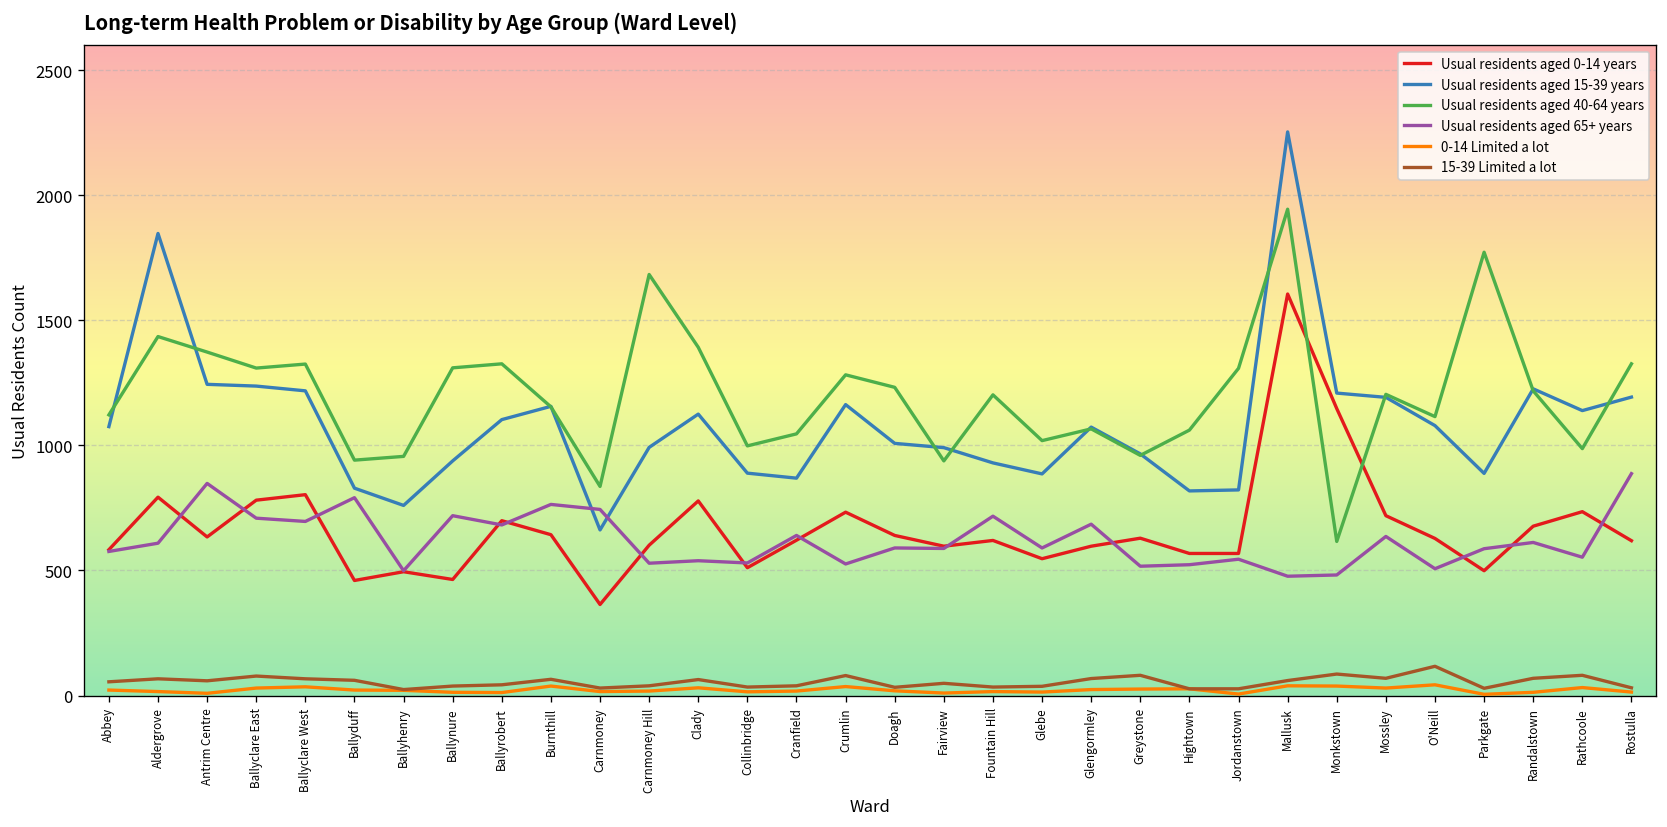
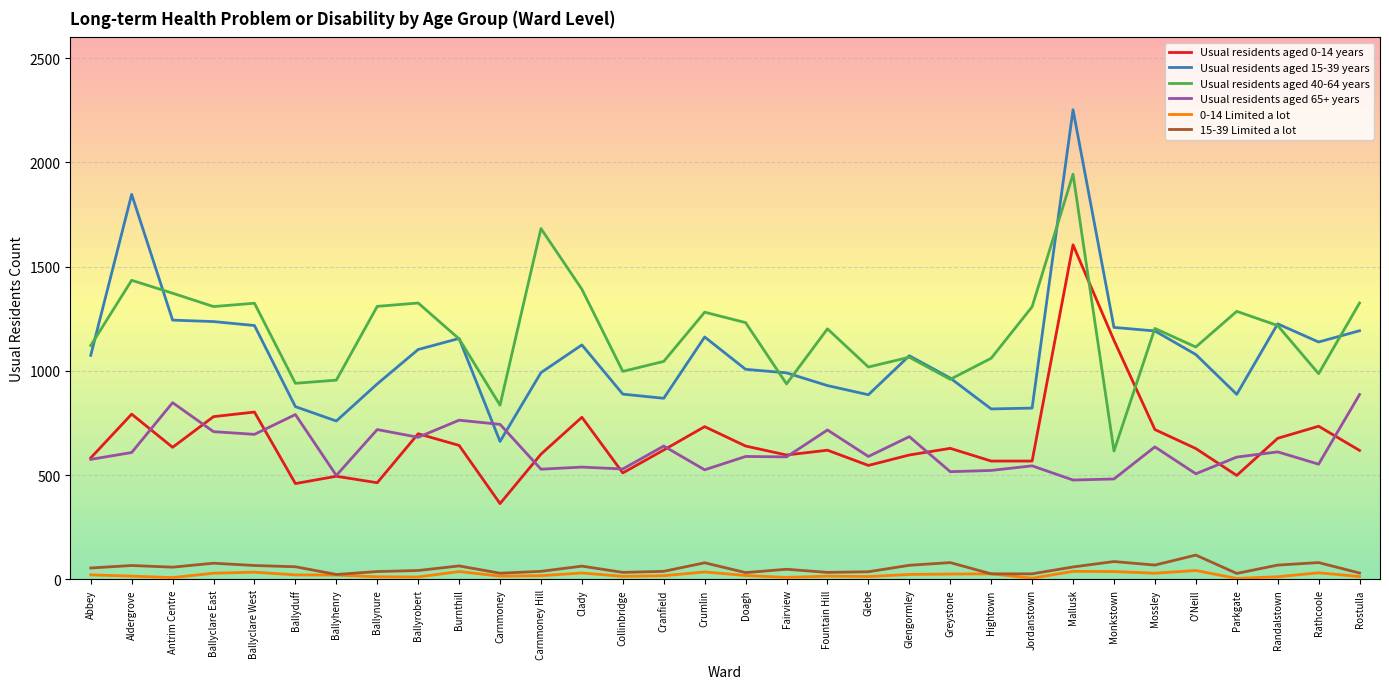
  {
    "Usual residents aged 0-14 years": {
      "Aldergrove": 790,
      "Antrim Centre": 630,
      "Ballyclare East": 780,
      "Ballyclare West": 800,
      "Ballyduff": 460,
      "Ballynure": 460,
      "Ballyrobert": 700,
      "Burnthill": 640,
      "Carnmoney": 360,
      "Carnmoney Hill": 600,
      "Clady": 780,
      "Collinbridge": 510,
      "Cranfield": 620,
      "Crumlin": 730,
      "Doagh": 640,
      "Fountain Hill": 620,
      "Glebe": 550,
      "Glengormley": 600,
      "Greystone": 630,
      "Hightown": 570,
      "Jordanstown": 570,
      "Mallusk": 1610,
      "Monkstown": 1150,
      "Mossley": 720,
      "O'Neill": 630,
      "Parkgate": 500,
      "Randalstown": 680,
      "Rathcoole": 740,
      "Rostulla": 620
    },
    "Usual residents aged 15-39 years": {
      "Abbey": 1080,
      "Aldergrove": 1850,
      "Antrim Centre": 1240,
      "Ballyclare East": 1240,
      "Ballyclare West": 1220,
      "Ballyduff": 830,
      "Ballyhenry": 760,
      "Ballynure": 940,
      "Ballyrobert": 1100,
      "Carnmoney": 660,
      "Carnmoney Hill": 990,
      "Clady": 1130,
      "Collinbridge": 890,
      "Cranfield": 870,
      "Crumlin": 1160,
      "Doagh": 1010,
      "Fairview": 990,
      "Fountain Hill": 930,
      "Glebe": 890,
      "Hightown": 820,
      "Jordanstown": 820,
      "Mallusk": 2250,
      "Monkstown": 1210,
      "O'Neill": 1080,
      "Parkgate": 890,
      "Rathcoole": 1140,
      "Rostulla": 1190
    },
    "Usual residents aged 40-64 years": {
      "Abbey": 1120,
      "Aldergrove": 1440,
      "Antrim Centre": 1370,
      "Ballyclare East": 1310,
      "Ballyclare West": 1330,
      "Ballyduff": 940,
      "Ballyhenry": 960,
      "Ballynure": 1310,
      "Ballyrobert": 1330,
      "Carnmoney": 840,
      "Carnmoney Hill": 1680,
      "Clady": 1390,
      "Collinbridge": 1000,
      "Cranfield": 1050,
      "Crumlin": 1280,
      "Doagh": 1230,
      "Fairview": 940,
      "Fountain Hill": 1200,
      "Glebe": 1020,
      "Hightown": 1060,
      "Jordanstown": 1310,
      "Mallusk": 1940,
      "Monkstown": 620,
      "O'Neill": 1120,
-     "Parkgate": 1770,
+     "Parkgate": 1290,
      "Rathcoole": 990,
      "Rostulla": 1330
    },
    "Usual residents aged 65+ years": {
      "Aldergrove": 610,
      "Antrim Centre": 850,
      "Ballyclare East": 710,
      "Ballyclare West": 700,
      "Ballyduff": 790,
      "Ballynure": 720,
      "Ballyrobert": 680,
      "Burnthill": 760,
      "Carnmoney": 740,
      "Carnmoney Hill": 530,
      "Clady": 540,
      "Collinbridge": 530,
      "Cranfield": 640,
      "Crumlin": 530,
      "Doagh": 590,
      "Fountain Hill": 720,
      "Glebe": 590,
      "Glengormley": 690,
      "Greystone": 520,
      "Hightown": 520,
      "Jordanstown": 550,
      "Mallusk": 480,
      "Monkstown": 480,
      "Mossley": 640,
      "O'Neill": 510,
      "Parkgate": 590,
      "Randalstown": 610,
      "Rathcoole": 550,
      "Rostulla": 890
    },
    "0-14 Limited a lot": {
      "Abbey": 20,
      "Aldergrove": 20,
      "Antrim Centre": 10,
      "Ballyclare East": 30,
      "Ballyclare West": 40,
      "Ballyduff": 20,
      "Ballynure": 10,
      "Ballyrobert": 10,
      "Burnthill": 40,
      "Carnmoney": 20,
      "Carnmoney Hill": 20,
      "Clady": 30,
      "Collinbridge": 20,
      "Cranfield": 20,
      "Crumlin": 40,
      "Doagh": 20,
      "Fairview": 10,
      "Fountain Hill": 20,
      "Glebe": 10,
      "Glengormley": 20,
      "Greystone": 30,
      "Jordanstown": 10,
      "Mallusk": 40,
      "Monkstown": 40,
      "Mossley": 30,
      "O'Neill": 40,
      "Parkgate": 10,
      "Randalstown": 10,
      "Rathcoole": 30,
      "Rostulla": 10
    },
    "15-39 Limited a lot": {
      "Abbey": 60,
      "Aldergrove": 70,
      "Antrim Centre": 60,
      "Ballyclare East": 80,
      "Ballyclare West": 70,
      "Ballyduff": 60,
      "Ballynure": 40,
      "Ballyrobert": 40,
      "Burnthill": 70,
      "Carnmoney": 30,
      "Carnmoney Hill": 40,
      "Clady": 60,
      "Collinbridge": 30,
      "Cranfield": 40,
      "Crumlin": 80,
      "Doagh": 30,
      "Fairview": 50,
      "Fountain Hill": 30,
      "Glebe": 40,
      "Glengormley": 70,
      "Greystone": 80,
      "Jordanstown": 30,
      "Mallusk": 60,
      "Monkstown": 90,
      "Mossley": 70,
      "O'Neill": 120,
      "Parkgate": 30,
      "Randalstown": 70,
      "Rathcoole": 80,
      "Rostulla": 30
    }
  }
